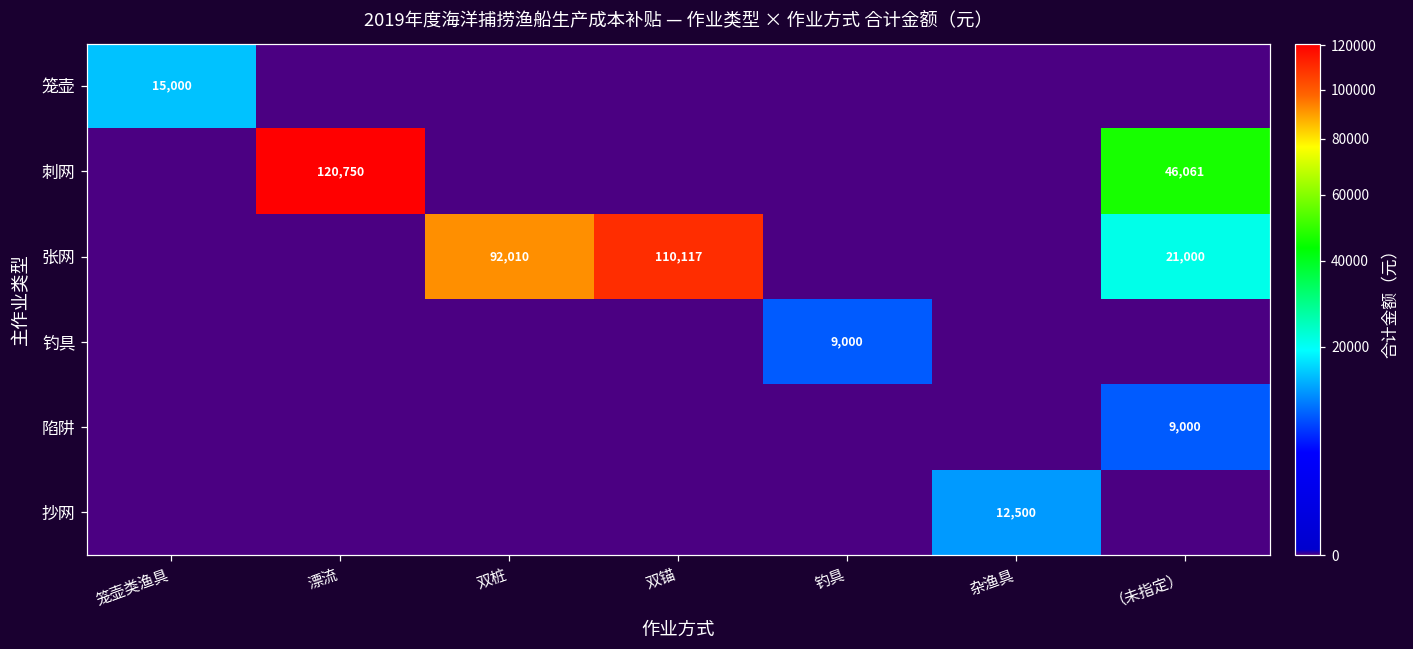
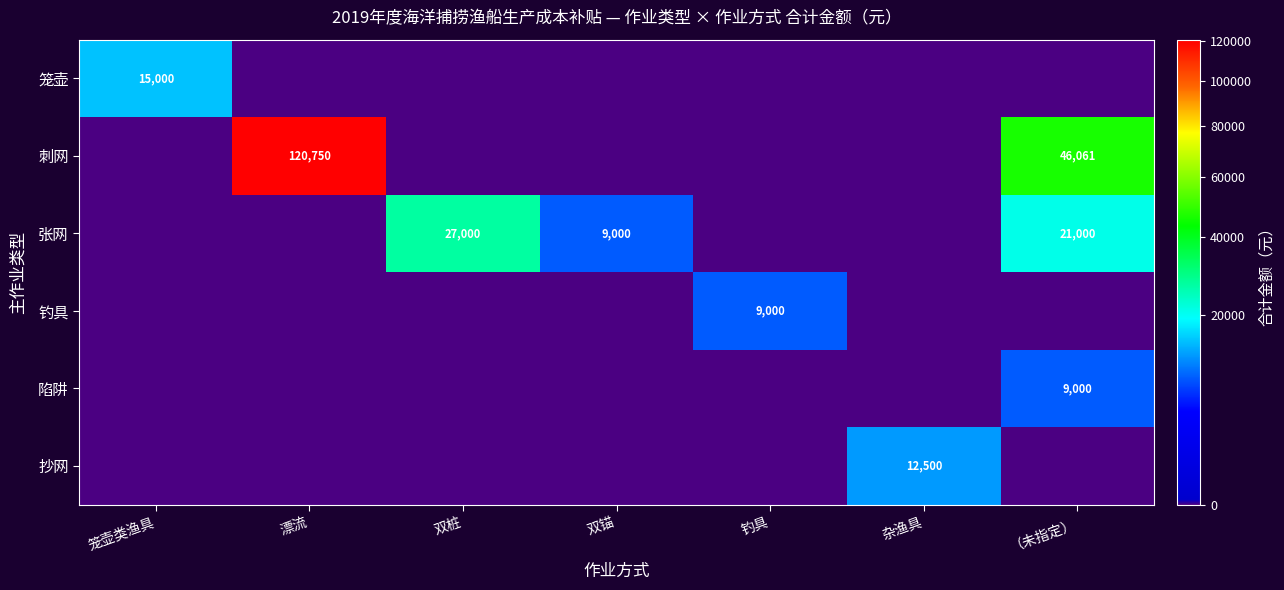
  {
    "笼壶": {
      "笼壶类渔具": "15,000"
    },
    "刺网": {
      "漂流": "120,750",
      "（未指定）": "46,061"
    },
    "张网": {
-     "双桩": "92,010",
-     "双锚": "110,117",
+     "双桩": "27,000",
+     "双锚": "9,000",
      "（未指定）": "21,000"
    },
    "钓具": {
      "钓具": "9,000"
    },
    "陷阱": {
      "（未指定）": "9,000"
    },
    "抄网": {
      "杂渔具": "12,500"
    }
  }
